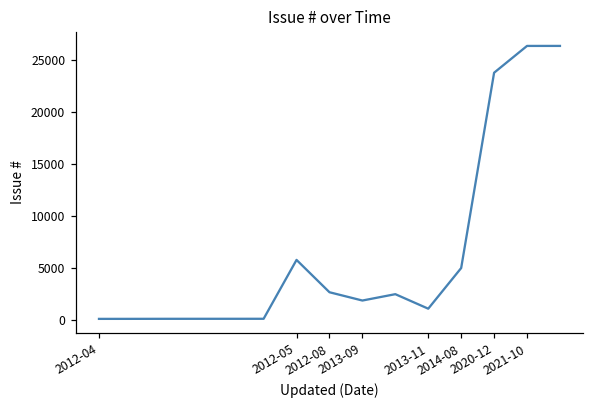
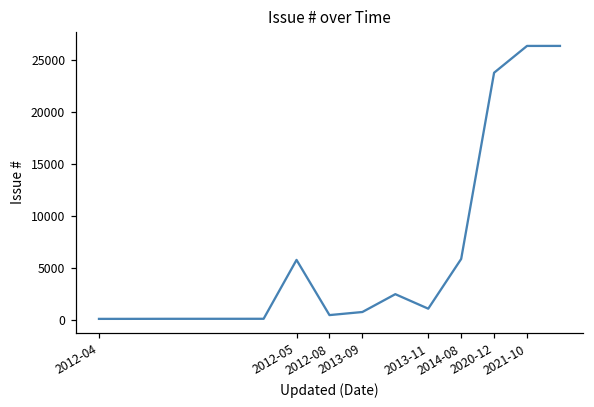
  {
    "2012-04": 0,
    "2012-05": 6000,
-   "2012-08": 3000,
-   "2013-09": 2000,
+   "2012-08": 0,
+   "2013-09": 1000,
    "2013-11": 1000,
-   "2014-08": 5000,
+   "2014-08": 6000,
    "2020-12": 24000,
    "2021-10": 26000
  }
